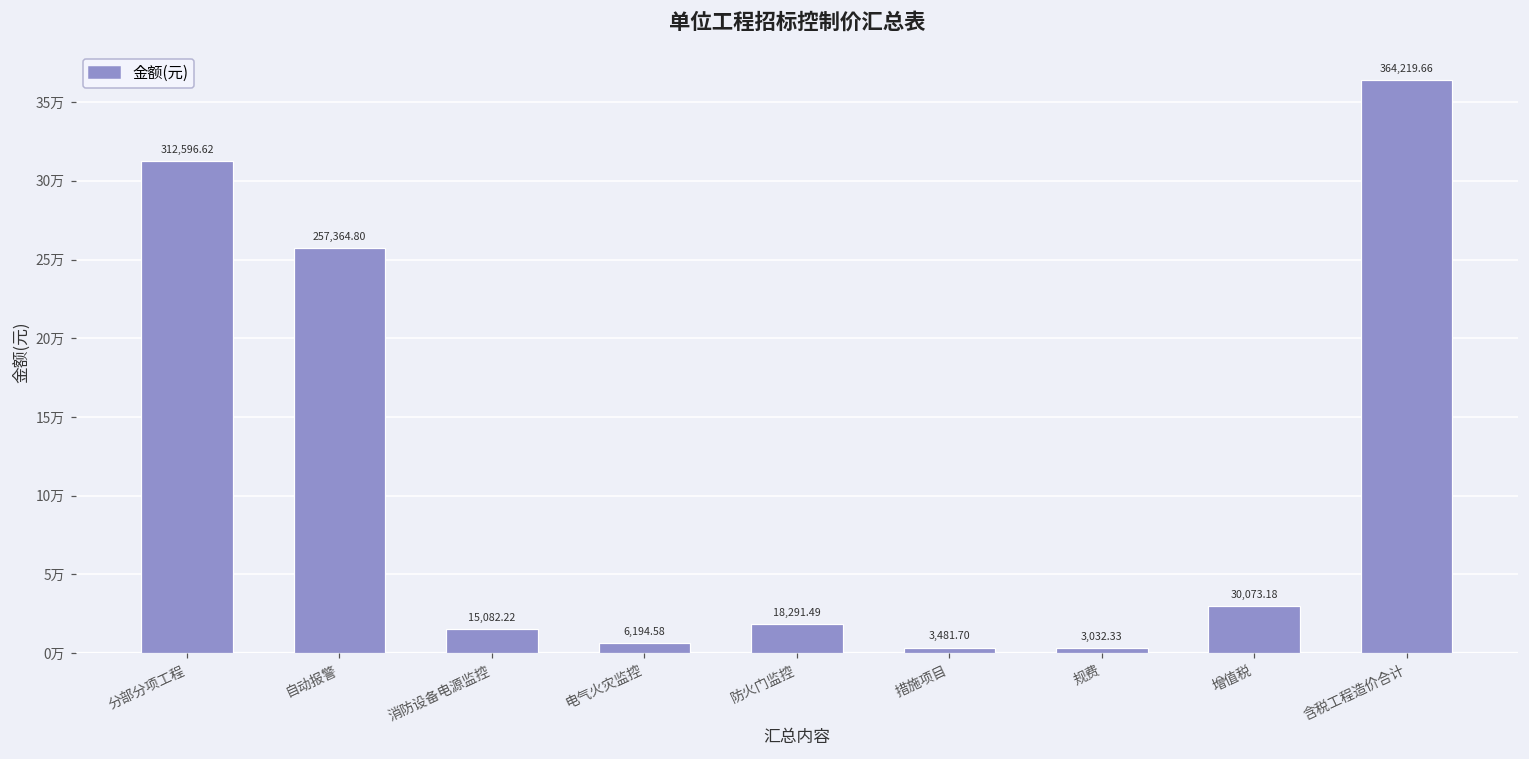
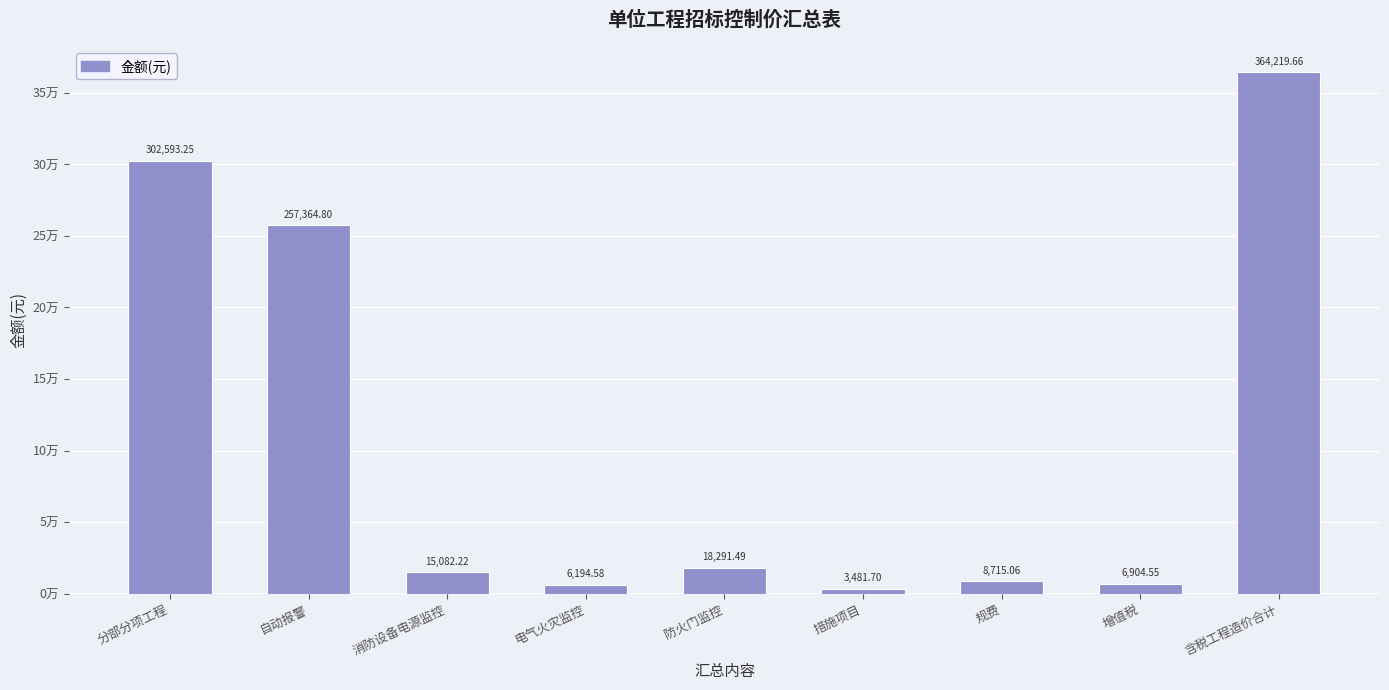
  {
-   "分部分项工程": "312,596.62",
+   "分部分项工程": "302,593.25",
    "自动报警": "257,364.80",
    "消防设备电源监控": "15,082.22",
    "电气火灾监控": "6,194.58",
    "防火门监控": "18,291.49",
    "措施项目": "3,481.70",
-   "规费": "3,032.33",
-   "增值税": "30,073.18",
+   "规费": "8,715.06",
+   "增值税": "6,904.55",
    "含税工程造价合计": "364,219.66"
  }
